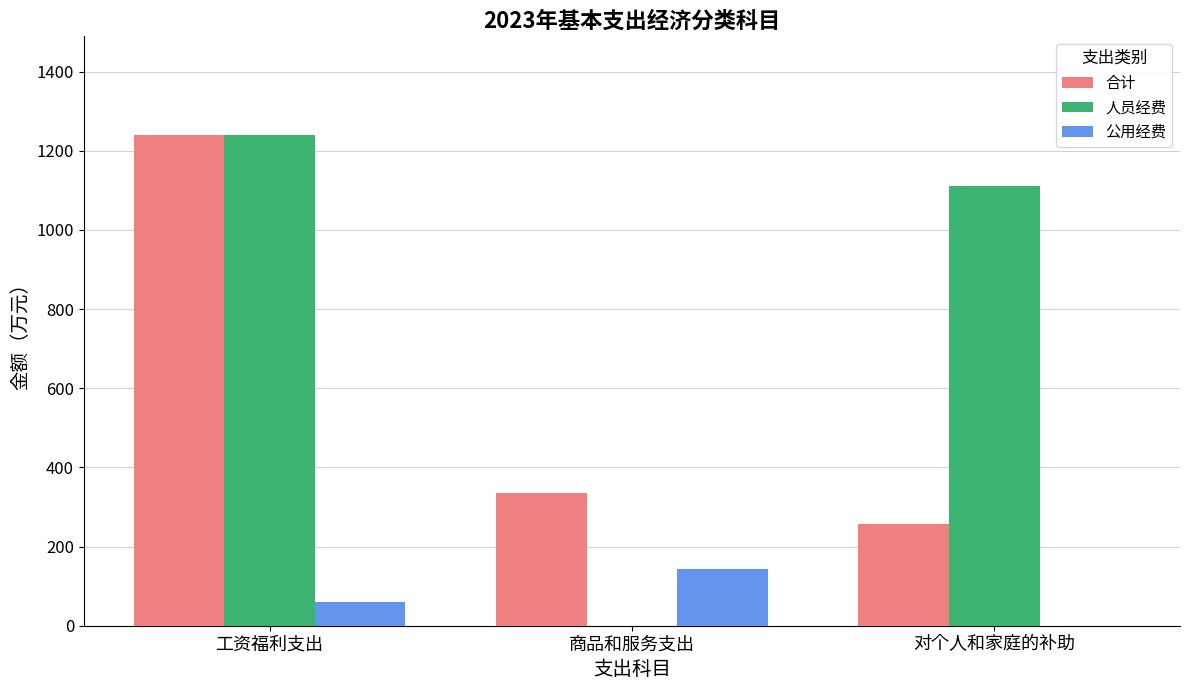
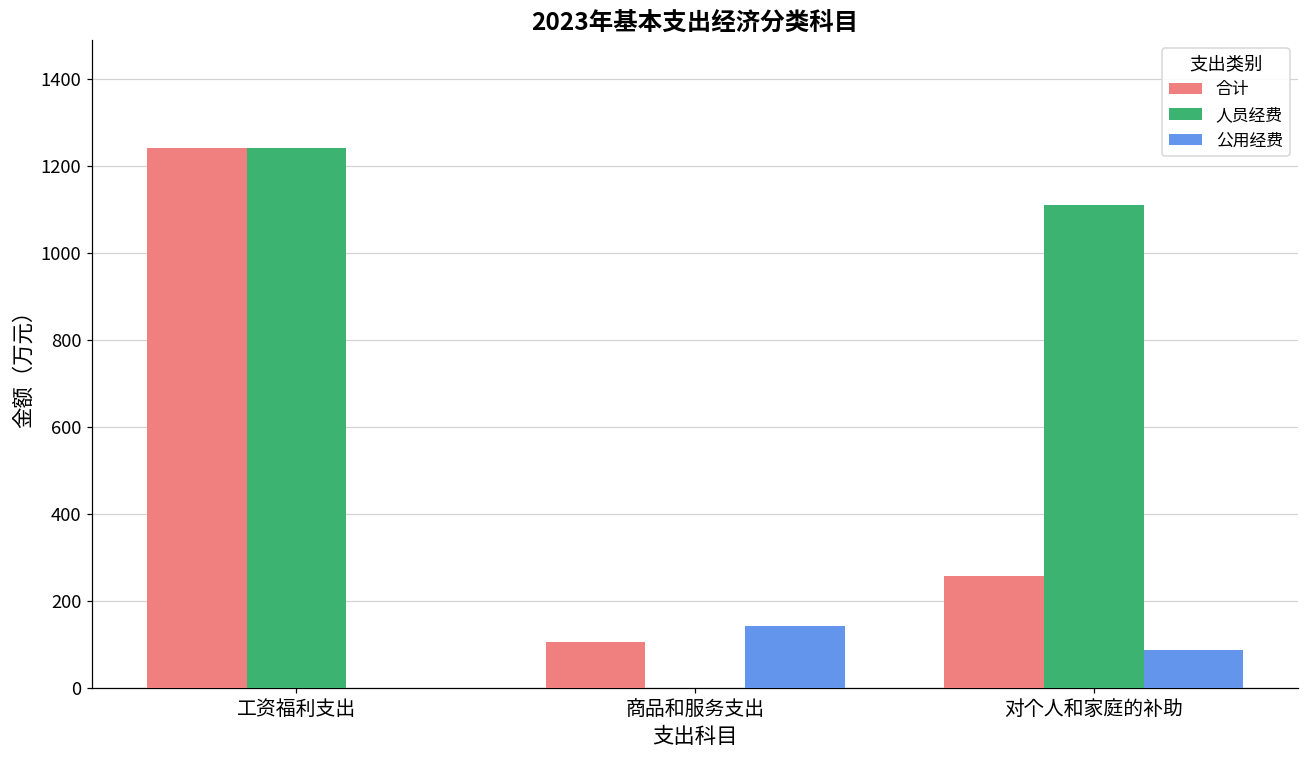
  {
    "合计": {
      "工资福利支出": 1240,
-     "商品和服务支出": 340,
+     "商品和服务支出": 110,
      "对个人和家庭的补助": 260
    },
    "人员经费": {
      "工资福利支出": 1240,
      "商品和服务支出": 0,
      "对个人和家庭的补助": 1110
    },
    "公用经费": {
-     "工资福利支出": 60,
+     "工资福利支出": 0,
      "商品和服务支出": 140,
-     "对个人和家庭的补助": 0
+     "对个人和家庭的补助": 90
    }
  }
